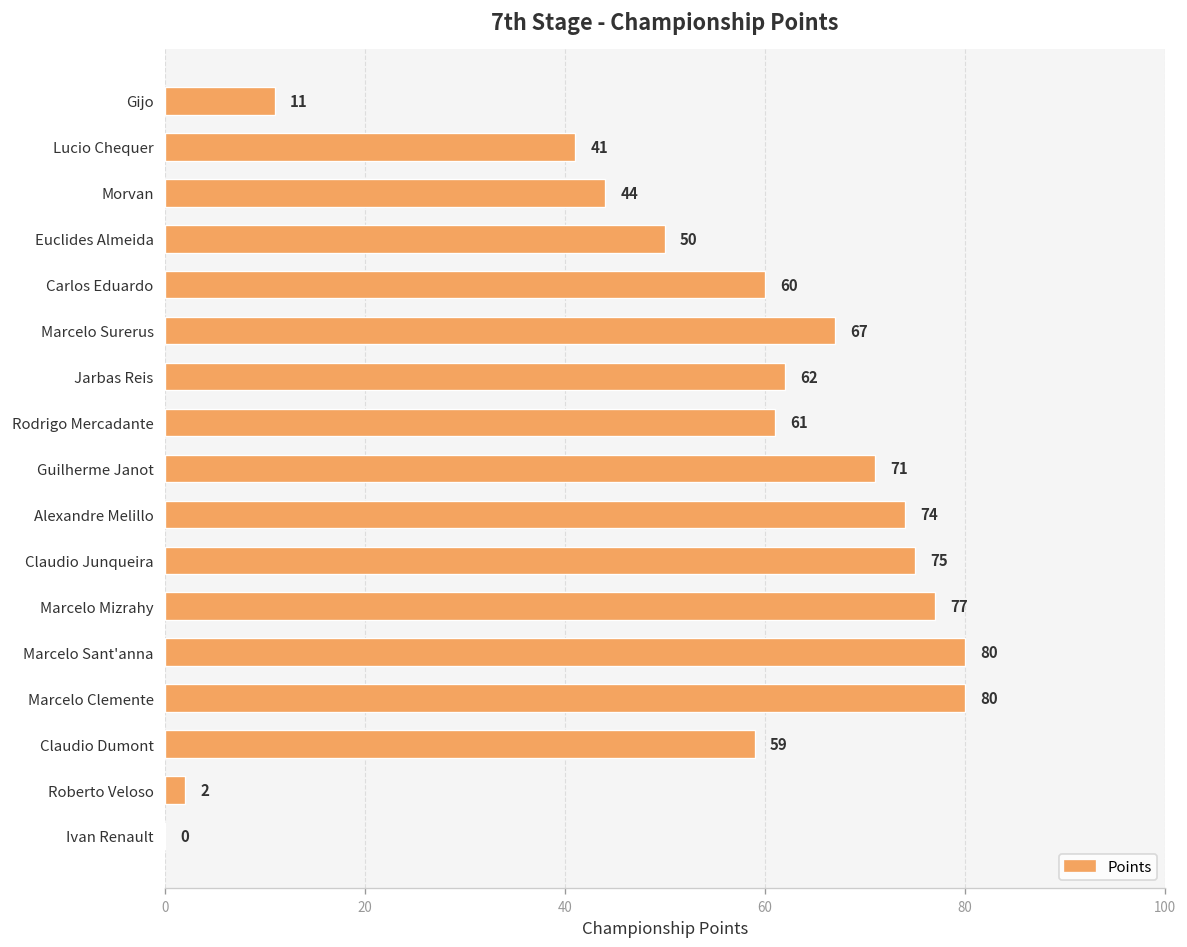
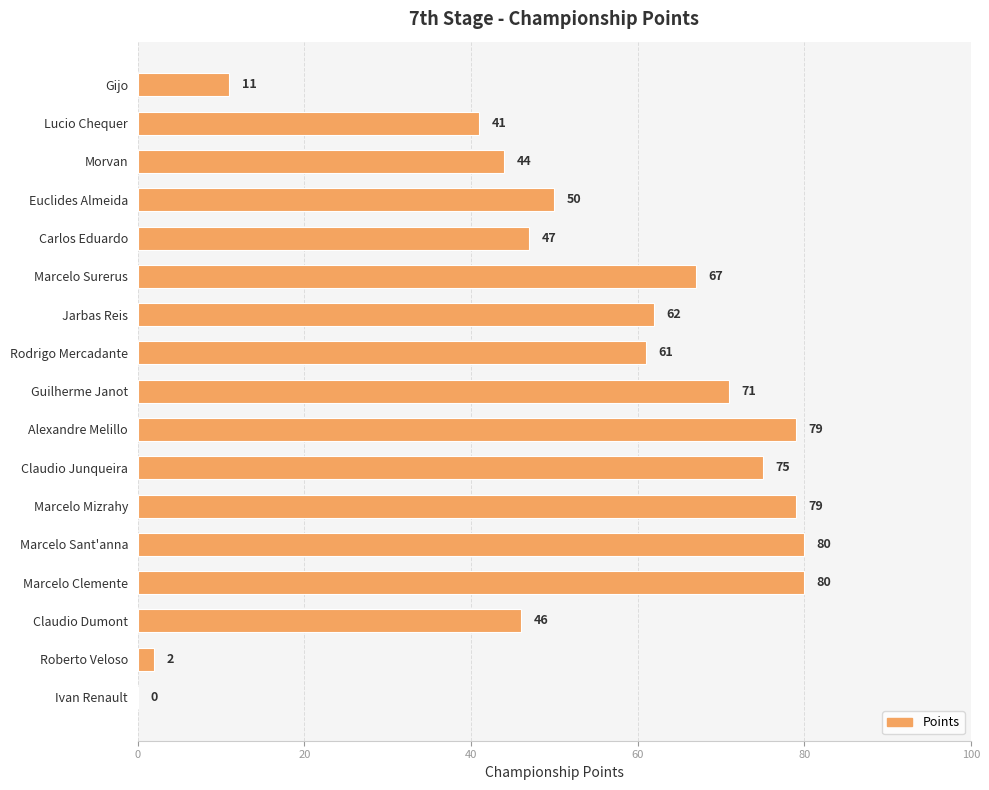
  {
    "Gijo": 11,
    "Lucio Chequer": 41,
    "Morvan": 44,
    "Euclides Almeida": 50,
-   "Carlos Eduardo": 60,
+   "Carlos Eduardo": 47,
    "Marcelo Surerus": 67,
    "Jarbas Reis": 62,
    "Rodrigo Mercadante": 61,
    "Guilherme Janot": 71,
-   "Alexandre Melillo": 74,
+   "Alexandre Melillo": 79,
    "Claudio Junqueira": 75,
-   "Marcelo Mizrahy": 77,
+   "Marcelo Mizrahy": 79,
    "Marcelo Sant'anna": 80,
    "Marcelo Clemente": 80,
-   "Claudio Dumont": 59,
+   "Claudio Dumont": 46,
    "Roberto Veloso": 2,
    "Ivan Renault": 0
  }
